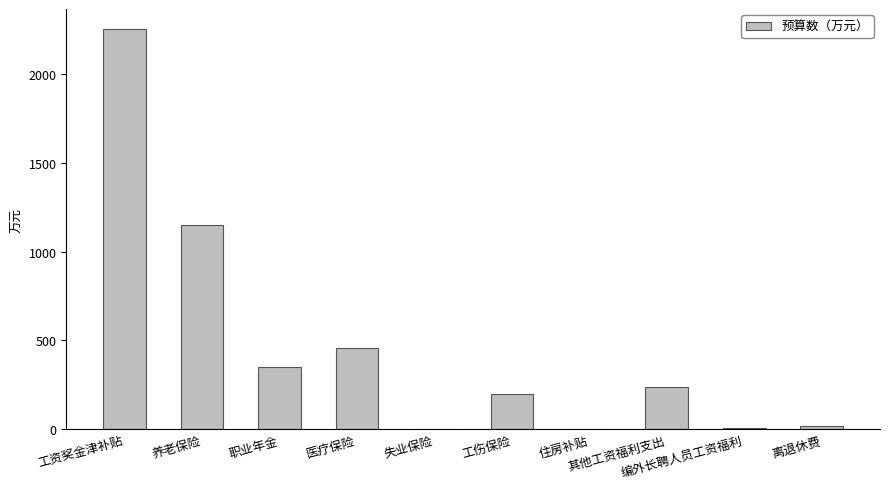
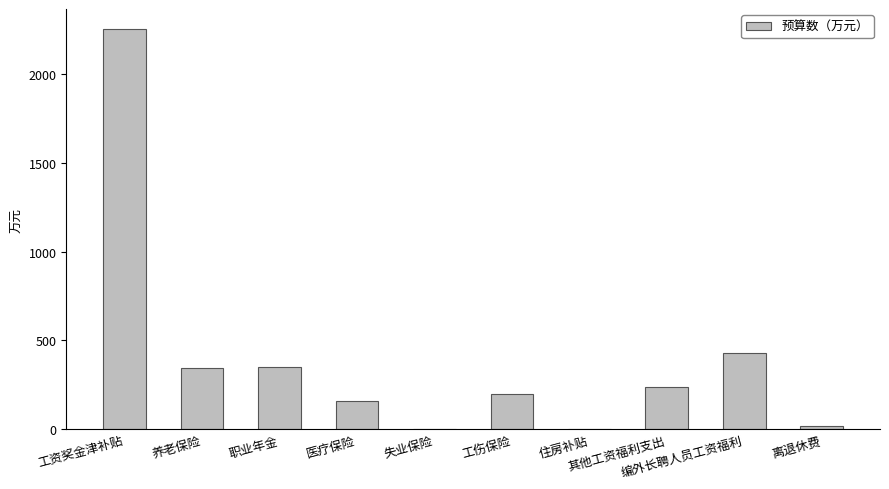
  {
    "工资奖金津补贴": 2250,
-   "养老保险": 1150,
+   "养老保险": 350,
    "职业年金": 350,
-   "医疗保险": 460,
+   "医疗保险": 160,
    "工伤保险": 200,
    "其他工资福利支出": 240,
-   "编外长聘人员工资福利": 10,
+   "编外长聘人员工资福利": 430,
    "离退休费": 20
  }
